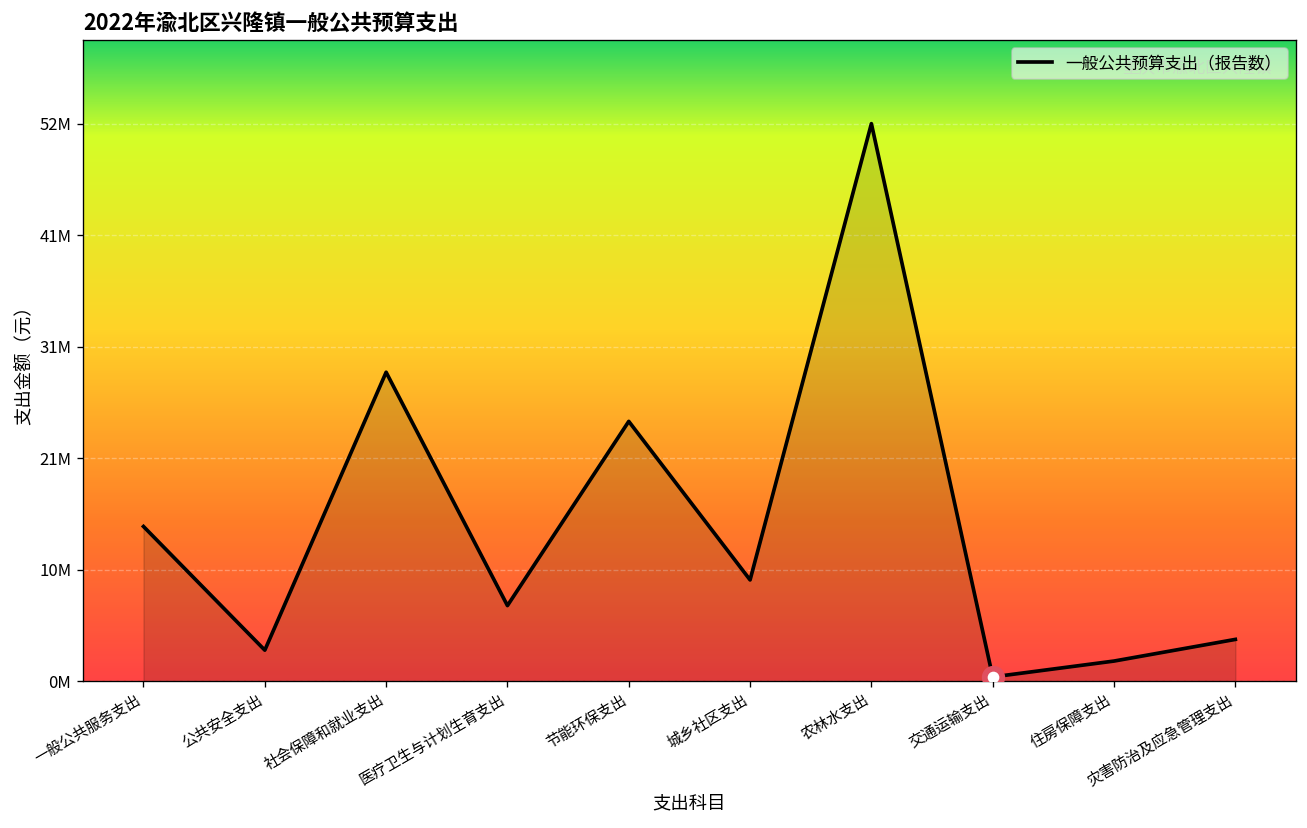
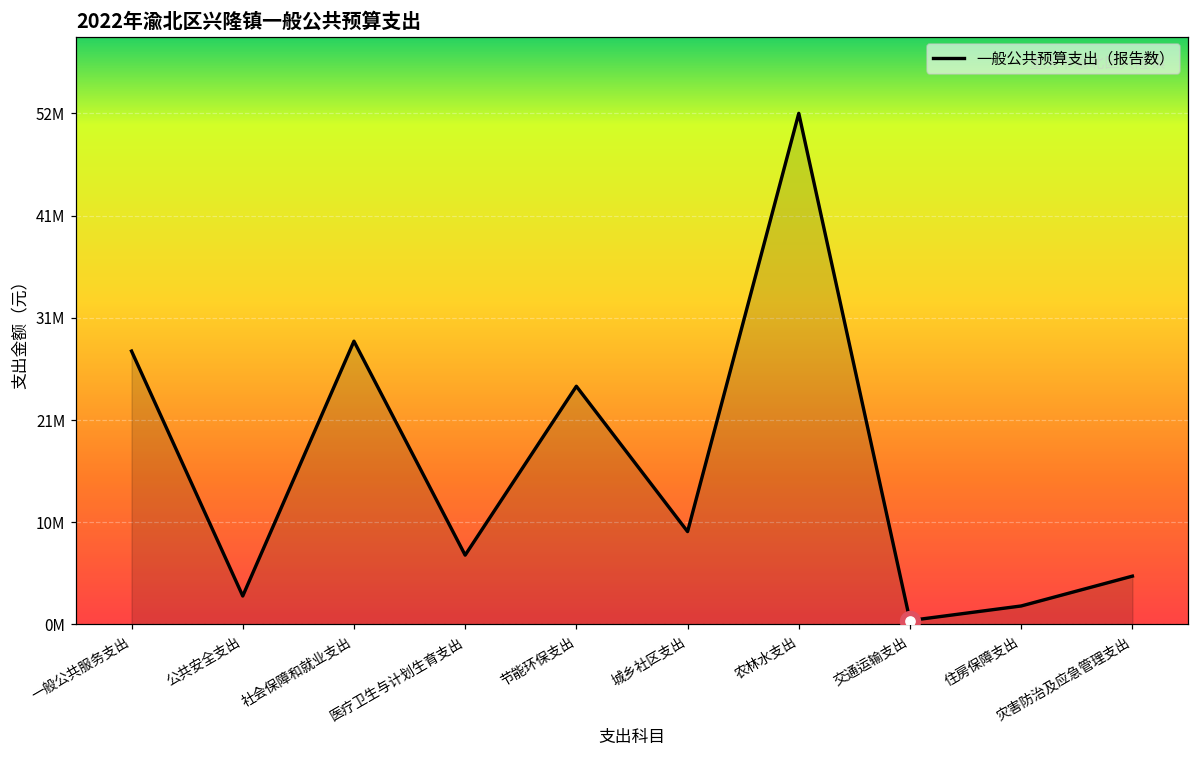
  {
    "一般公共预算支出（报告数）": {
-     "一般公共服务支出": 14000000,
+     "一般公共服务支出": 28000000,
      "公共安全支出": 3000000,
      "社会保障和就业支出": 29000000,
      "医疗卫生与计划生育支出": 7000000,
      "节能环保支出": 24000000,
      "城乡社区支出": 9000000,
      "农林水支出": 52000000,
      "住房保障支出": 2000000,
-     "灾害防治及应急管理支出": 4000000
+     "灾害防治及应急管理支出": 5000000
    }
  }
